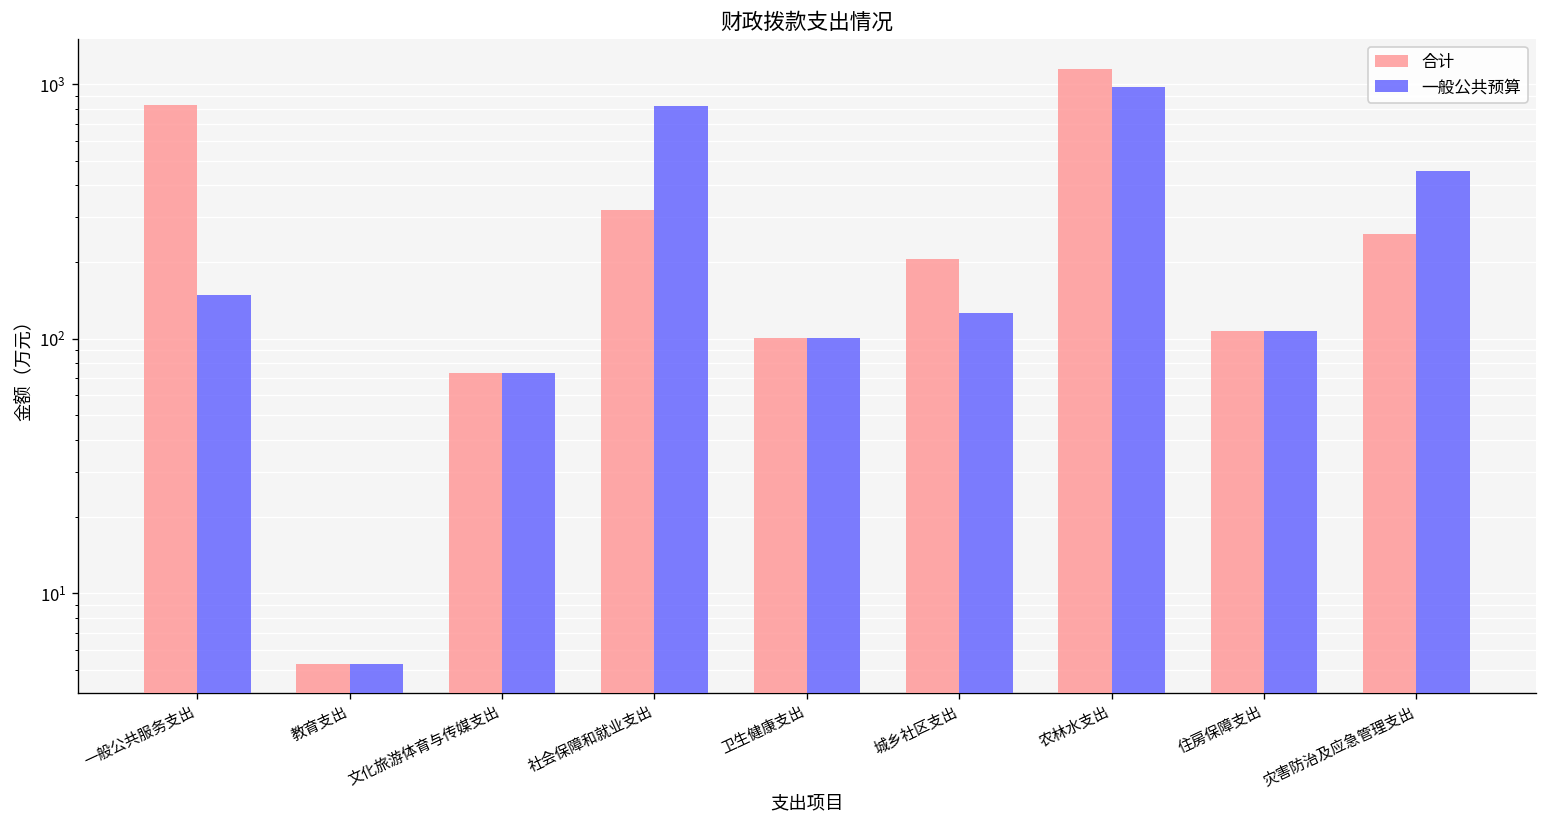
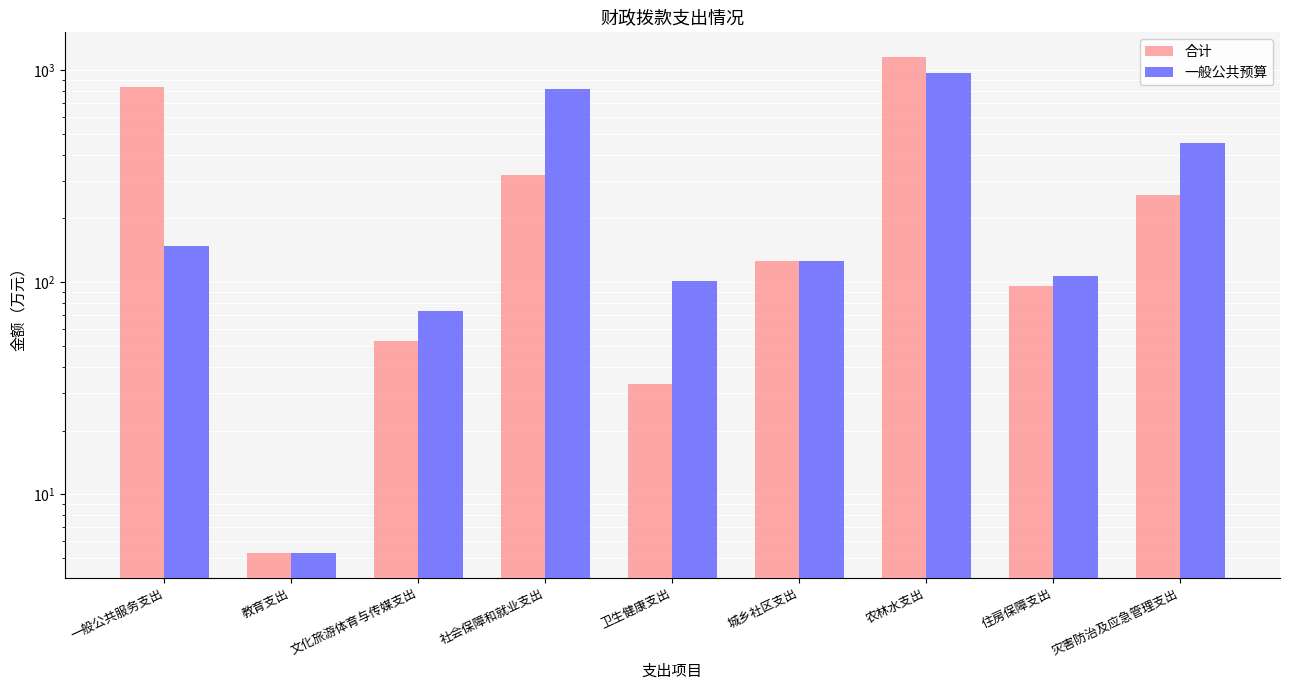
  {
    "合计": {
      "一般公共服务支出": 830,
      "教育支出": 5.3,
-     "文化旅游体育与传媒支出": 73,
+     "文化旅游体育与传媒支出": 53,
      "社会保障和就业支出": 320,
-     "卫生健康支出": 100,
-     "城乡社区支出": 210,
+     "卫生健康支出": 33,
+     "城乡社区支出": 130,
      "农林水支出": 1200,
-     "住房保障支出": 110,
+     "住房保障支出": 100,
      "灾害防治及应急管理支出": 260
    },
    "一般公共预算": {
      "一般公共服务支出": 150,
      "教育支出": 5.3,
      "文化旅游体育与传媒支出": 73,
      "社会保障和就业支出": 820,
      "卫生健康支出": 100,
      "城乡社区支出": 130,
      "农林水支出": 1000,
      "住房保障支出": 110,
      "灾害防治及应急管理支出": 450
    }
  }
